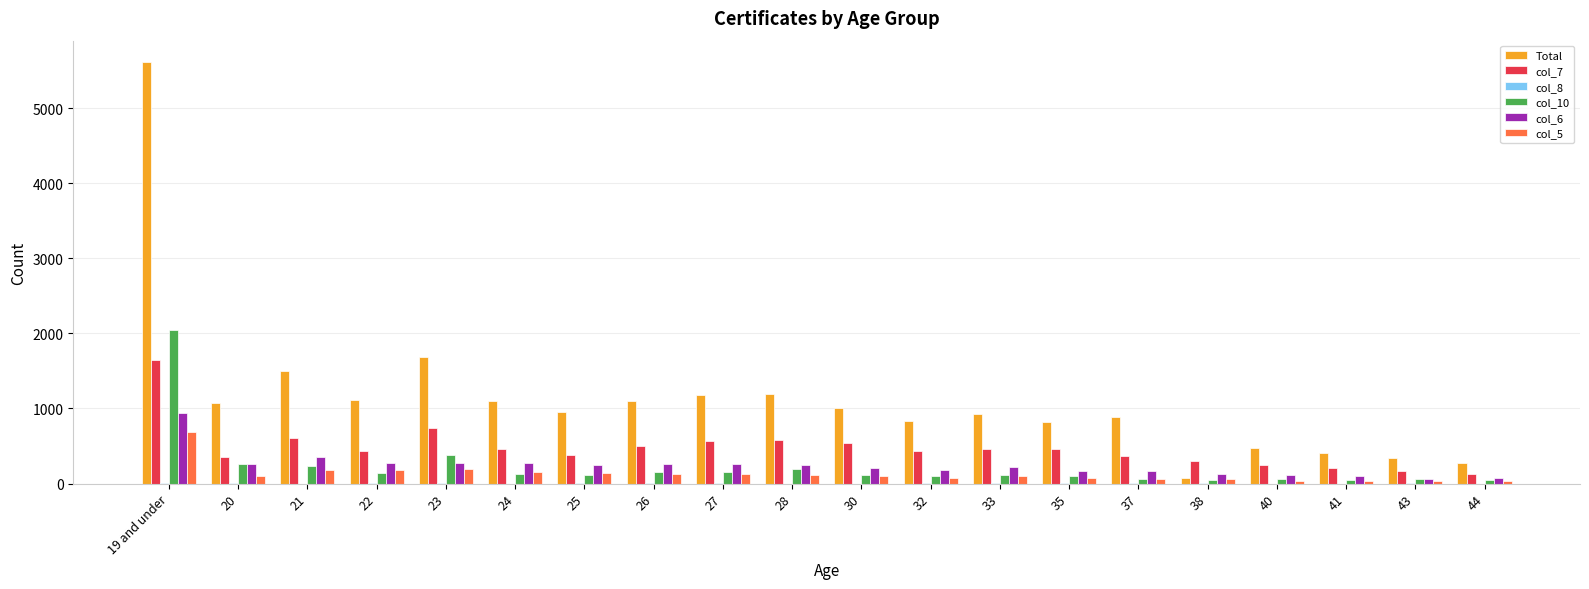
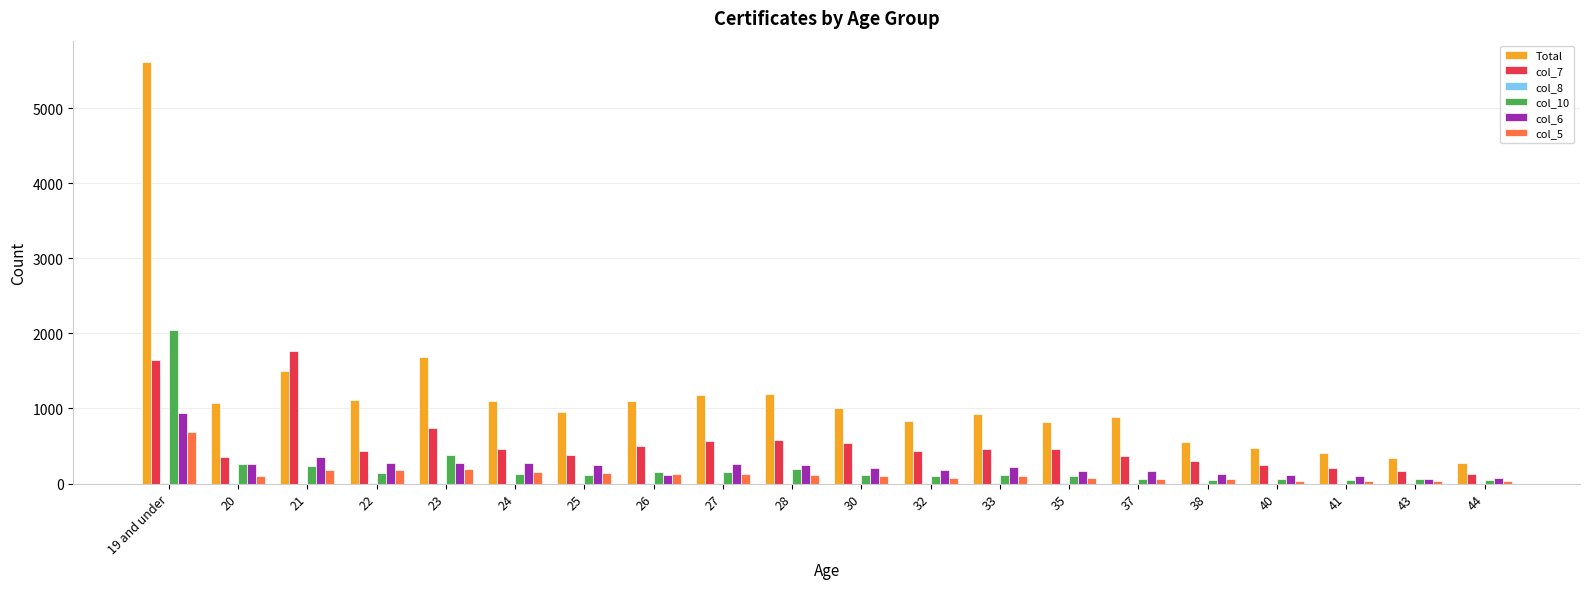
  {
    "Total": {
      "19 and under": 5600,
      "20": 1100,
      "21": 1500,
      "22": 1100,
      "23": 1700,
      "24": 1100,
      "25": 1000,
      "26": 1100,
      "27": 1200,
      "28": 1200,
      "30": 1000,
      "32": 800,
      "33": 900,
      "35": 800,
      "37": 900,
-     "38": 100,
+     "38": 500,
      "40": 500,
      "41": 400,
      "43": 300,
      "44": 300
    },
    "col_7": {
      "19 and under": 1600,
      "20": 400,
-     "21": 600,
+     "21": 1800,
      "22": 400,
      "23": 700,
      "24": 500,
      "25": 400,
      "26": 500,
      "27": 600,
      "28": 600,
      "30": 500,
      "32": 400,
      "33": 500,
      "35": 500,
      "37": 400,
      "38": 300,
      "40": 200,
      "41": 200,
      "43": 200,
      "44": 100
    },
    "col_8": {
      "21": 0,
      "24": 0,
      "28": 0,
      "30": 0,
      "40": 0,
      "41": 0,
      "44": 0
    },
    "col_10": {
      "19 and under": 2000,
      "20": 300,
      "21": 200,
      "22": 100,
      "23": 400,
      "24": 100,
      "25": 100,
      "26": 200,
      "27": 200,
      "28": 200,
      "30": 100,
      "32": 100,
      "33": 100,
      "35": 100,
      "37": 100,
      "38": 0,
      "40": 100,
      "41": 100,
      "43": 100,
      "44": 0
    },
    "col_6": {
      "19 and under": 900,
      "20": 300,
      "21": 400,
      "22": 300,
      "23": 300,
      "24": 300,
      "25": 200,
-     "26": 300,
+     "26": 100,
      "27": 300,
      "28": 200,
      "30": 200,
      "32": 200,
      "33": 200,
      "35": 200,
      "37": 200,
      "38": 100,
      "40": 100,
      "41": 100,
      "43": 100,
      "44": 100
    },
    "col_5": {
      "19 and under": 700,
      "20": 100,
      "21": 200,
      "22": 200,
      "23": 200,
      "24": 200,
      "25": 100,
      "26": 100,
      "27": 100,
      "28": 100,
      "30": 100,
      "32": 100,
      "33": 100,
      "35": 100,
      "37": 100,
      "38": 100,
      "40": 0,
      "41": 0
    }
  }
